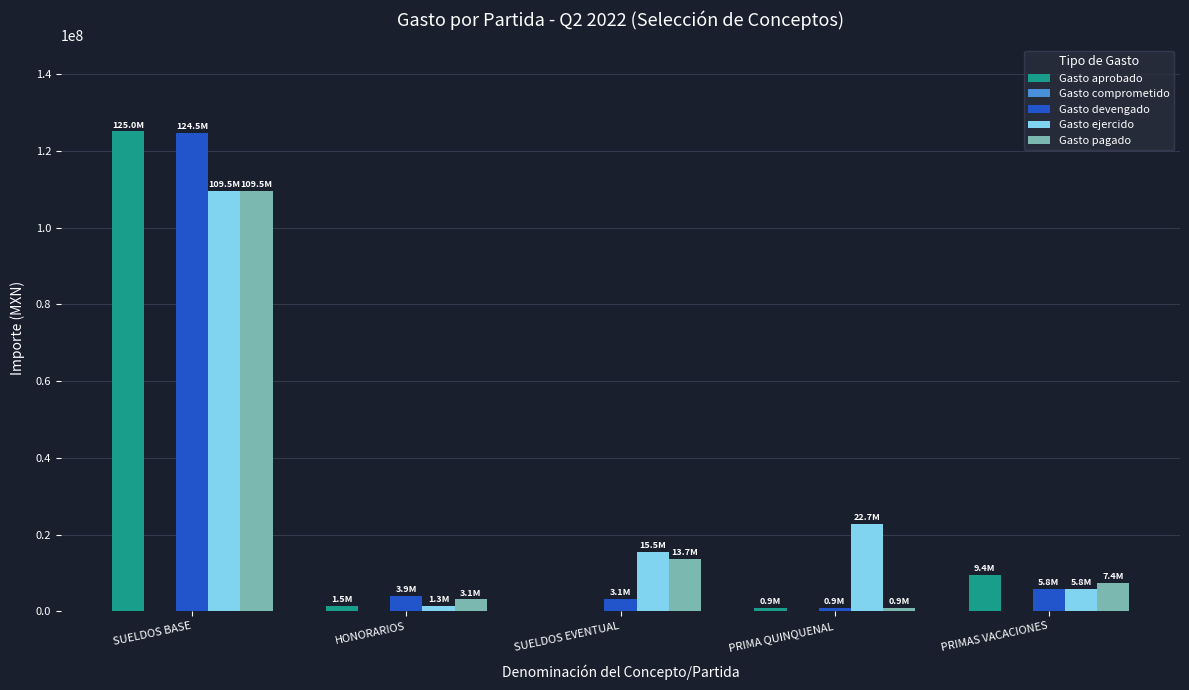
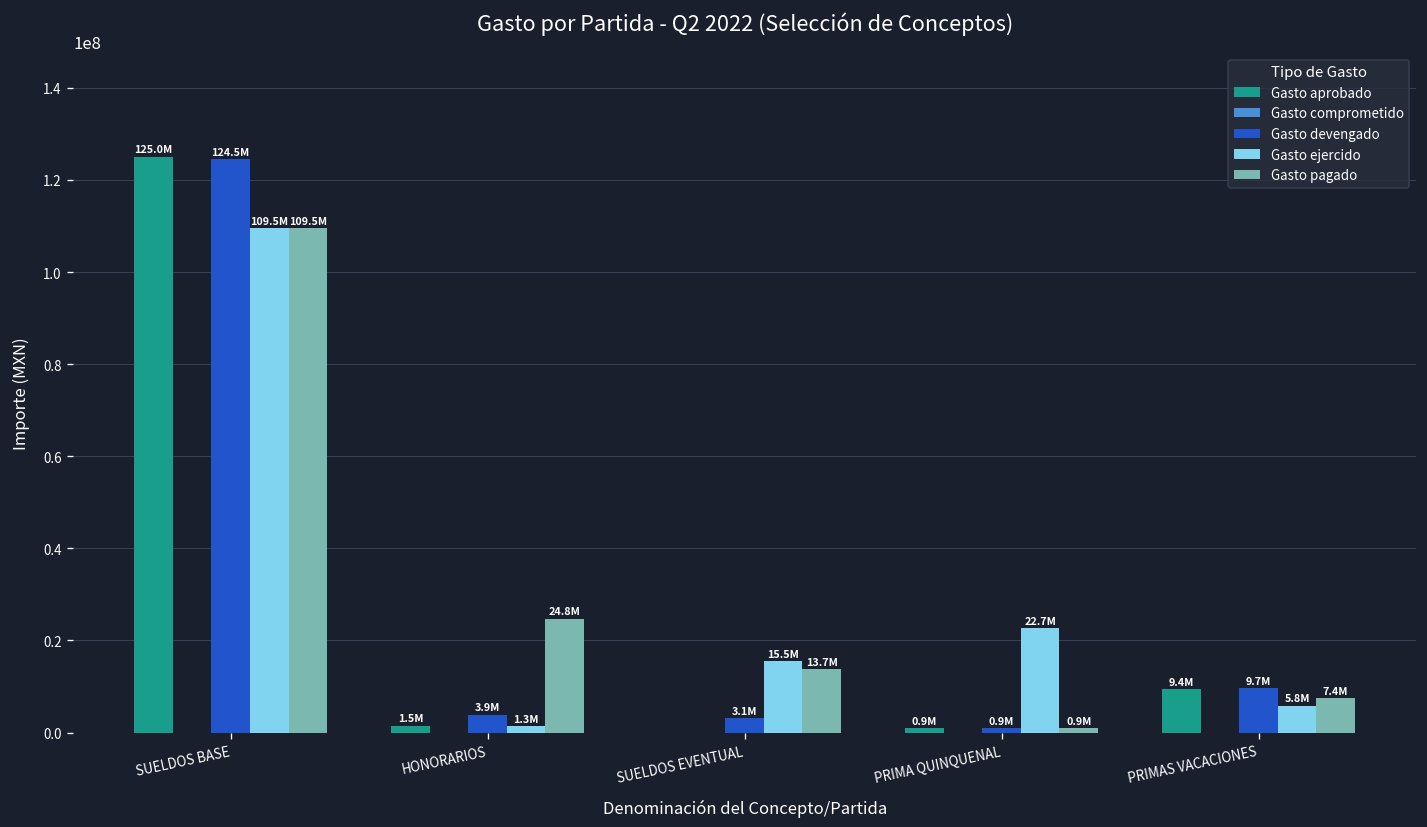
  {
    "Gasto aprobado": {
      "SUELDOS BASE": "125.0M",
      "HONORARIOS": "1.5M",
      "PRIMA QUINQUENAL": "0.9M",
      "PRIMAS VACACIONES": "9.4M"
    },
    "Gasto comprometido": {
      "SUELDOS BASE": "0",
      "HONORARIOS": "0",
      "SUELDOS EVENTUAL": "0",
      "PRIMA QUINQUENAL": "0",
      "PRIMAS VACACIONES": "0"
    },
    "Gasto devengado": {
      "SUELDOS BASE": "124.5M",
      "HONORARIOS": "3.9M",
      "SUELDOS EVENTUAL": "3.1M",
      "PRIMA QUINQUENAL": "0.9M",
-     "PRIMAS VACACIONES": "5.8M"
+     "PRIMAS VACACIONES": "9.7M"
    },
    "Gasto ejercido": {
      "SUELDOS BASE": "109.5M",
      "HONORARIOS": "1.3M",
      "SUELDOS EVENTUAL": "15.5M",
      "PRIMA QUINQUENAL": "22.7M",
      "PRIMAS VACACIONES": "5.8M"
    },
    "Gasto pagado": {
      "SUELDOS BASE": "109.5M",
-     "HONORARIOS": "3.1M",
+     "HONORARIOS": "24.8M",
      "SUELDOS EVENTUAL": "13.7M",
      "PRIMA QUINQUENAL": "0.9M",
      "PRIMAS VACACIONES": "7.4M"
    }
  }
